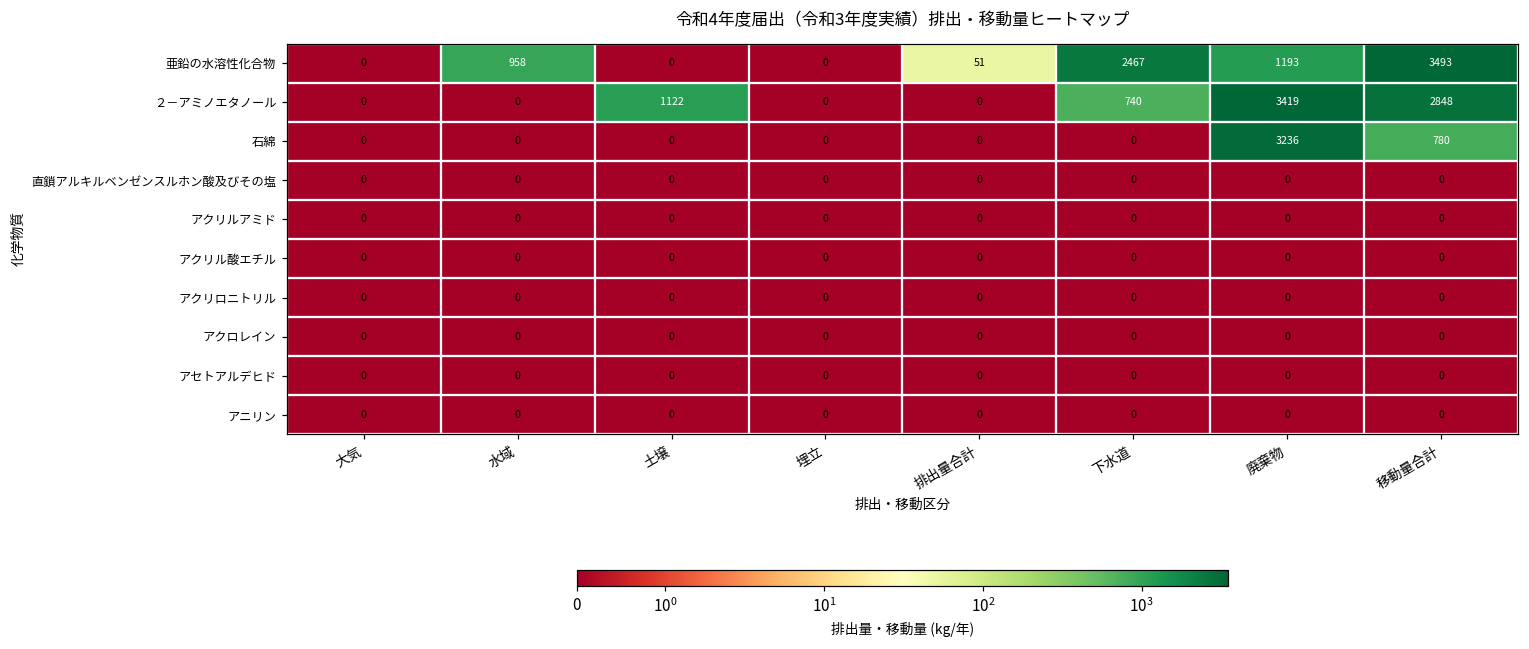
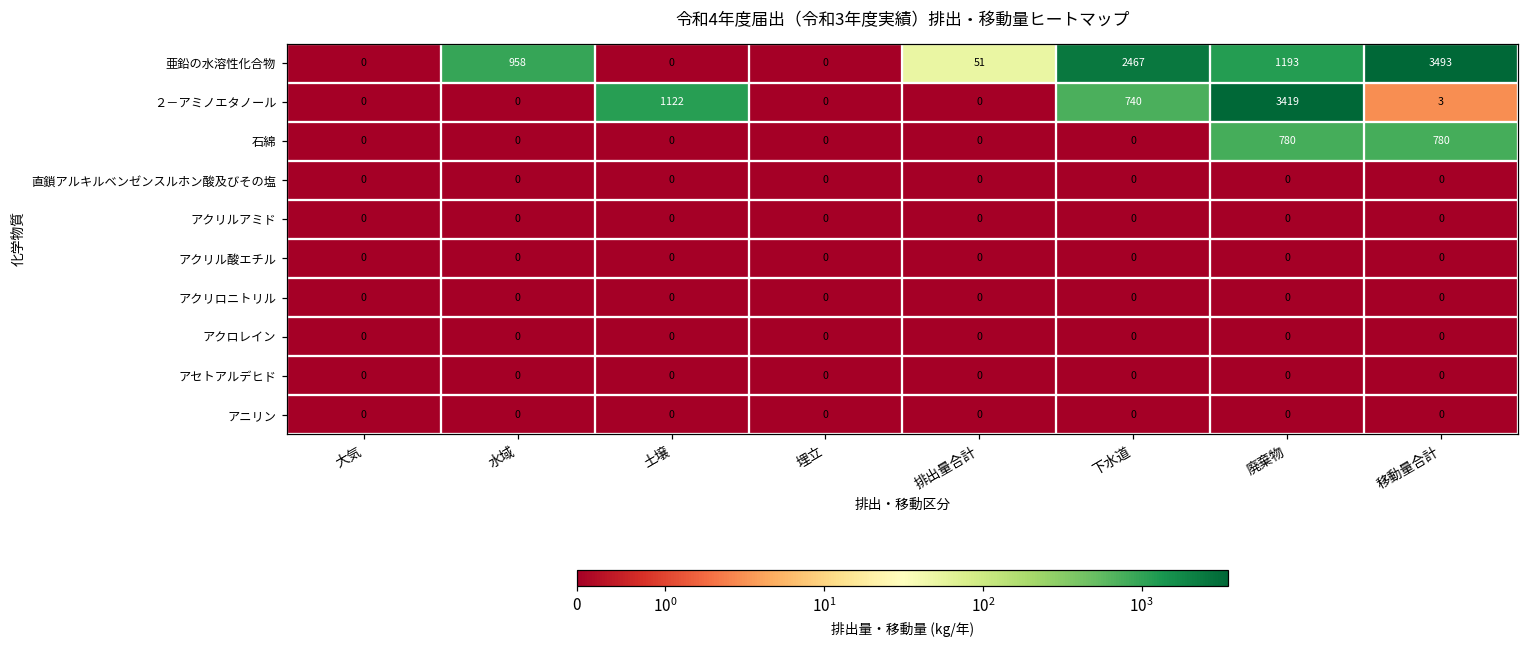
  {
    "亜鉛の水溶性化合物": {
      "大気": 0,
      "水域": 958,
      "土壌": 0,
      "埋立": 0,
      "排出量合計": 51,
      "下水道": 2467,
      "廃棄物": 1193,
      "移動量合計": 3493
    },
    "２－アミノエタノール": {
      "大気": 0,
      "水域": 0,
      "土壌": 1122,
      "埋立": 0,
      "排出量合計": 0,
      "下水道": 740,
      "廃棄物": 3419,
-     "移動量合計": 2848
+     "移動量合計": 3
    },
    "石綿": {
      "大気": 0,
      "水域": 0,
      "土壌": 0,
      "埋立": 0,
      "排出量合計": 0,
      "下水道": 0,
-     "廃棄物": 3236,
+     "廃棄物": 780,
      "移動量合計": 780
    },
    "直鎖アルキルベンゼンスルホン酸及びその塩": {
      "大気": 0,
      "水域": 0,
      "土壌": 0,
      "埋立": 0,
      "排出量合計": 0,
      "下水道": 0,
      "廃棄物": 0,
      "移動量合計": 0
    },
    "アクリルアミド": {
      "大気": 0,
      "水域": 0,
      "土壌": 0,
      "埋立": 0,
      "排出量合計": 0,
      "下水道": 0,
      "廃棄物": 0,
      "移動量合計": 0
    },
    "アクリル酸エチル": {
      "大気": 0,
      "水域": 0,
      "土壌": 0,
      "埋立": 0,
      "排出量合計": 0,
      "下水道": 0,
      "廃棄物": 0,
      "移動量合計": 0
    },
    "アクリロニトリル": {
      "大気": 0,
      "水域": 0,
      "土壌": 0,
      "埋立": 0,
      "排出量合計": 0,
      "下水道": 0,
      "廃棄物": 0,
      "移動量合計": 0
    },
    "アクロレイン": {
      "大気": 0,
      "水域": 0,
      "土壌": 0,
      "埋立": 0,
      "排出量合計": 0,
      "下水道": 0,
      "廃棄物": 0,
      "移動量合計": 0
    },
    "アセトアルデヒド": {
      "大気": 0,
      "水域": 0,
      "土壌": 0,
      "埋立": 0,
      "排出量合計": 0,
      "下水道": 0,
      "廃棄物": 0,
      "移動量合計": 0
    },
    "アニリン": {
      "大気": 0,
      "水域": 0,
      "土壌": 0,
      "埋立": 0,
      "排出量合計": 0,
      "下水道": 0,
      "廃棄物": 0,
      "移動量合計": 0
    }
  }
